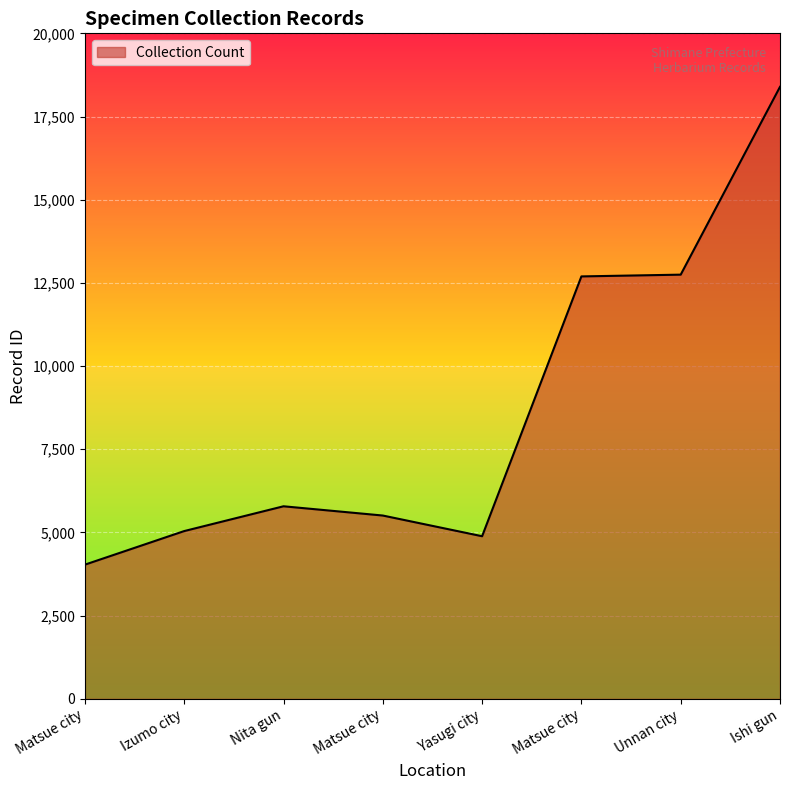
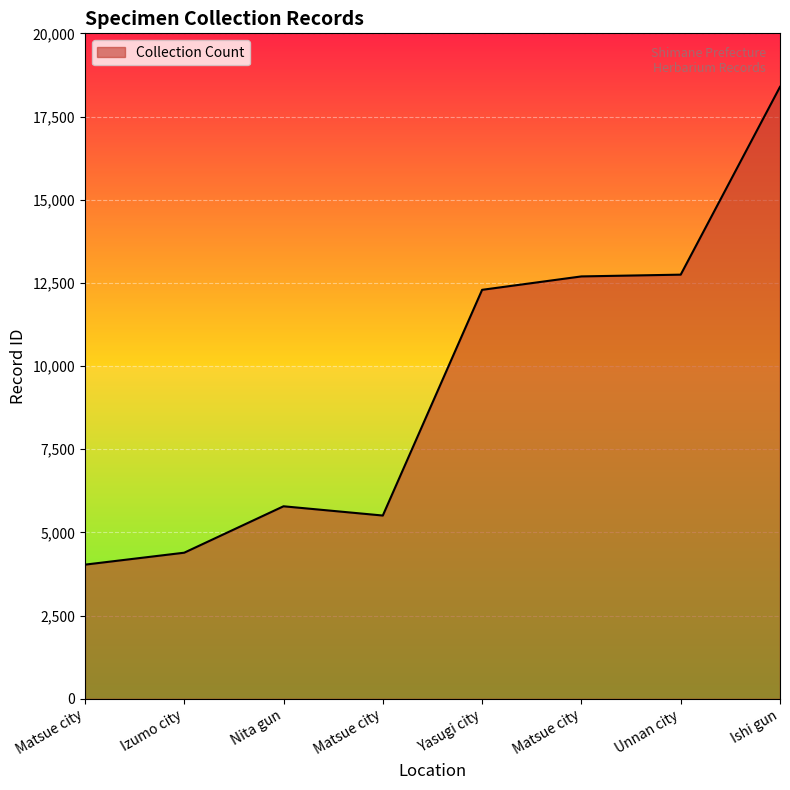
  {
-   "Izumo city": "5,000",
+   "Izumo city": "4,400",
    "Nita gun": "5,800",
-   "Yasugi city": "4,900",
+   "Yasugi city": "12,300",
    "Unnan city": "12,700",
    "Ishi gun": "18,400"
  }
